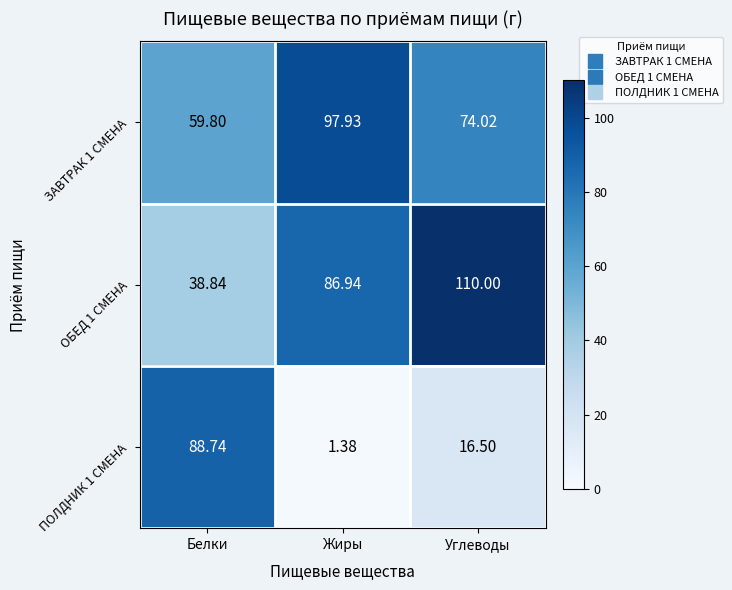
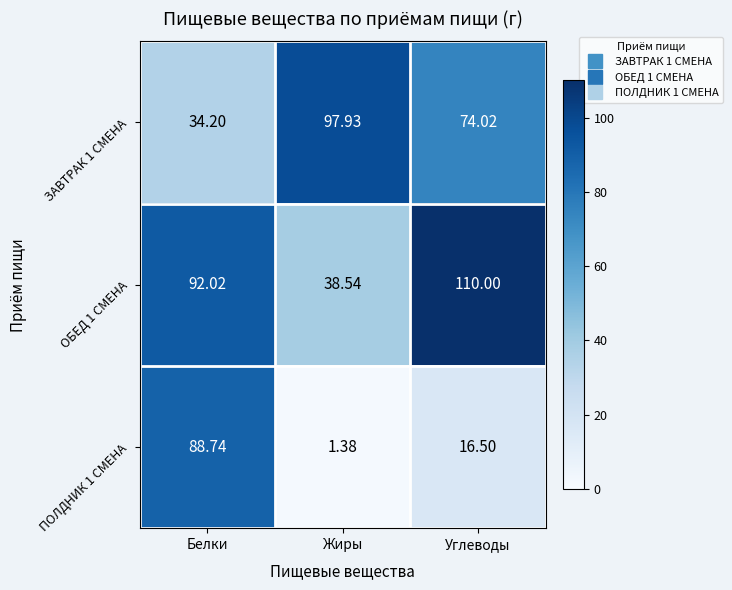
  {
    "ЗАВТРАК 1 СМЕНА": {
-     "Белки": 59.80,
+     "Белки": 34.20,
      "Жиры": 97.93,
      "Углеводы": 74.02
    },
    "ОБЕД 1 СМЕНА": {
-     "Белки": 38.84,
-     "Жиры": 86.94,
+     "Белки": 92.02,
+     "Жиры": 38.54,
      "Углеводы": 110.00
    },
    "ПОЛДНИК 1 СМЕНА": {
      "Белки": 88.74,
      "Жиры": 1.38,
      "Углеводы": 16.50
    }
  }
